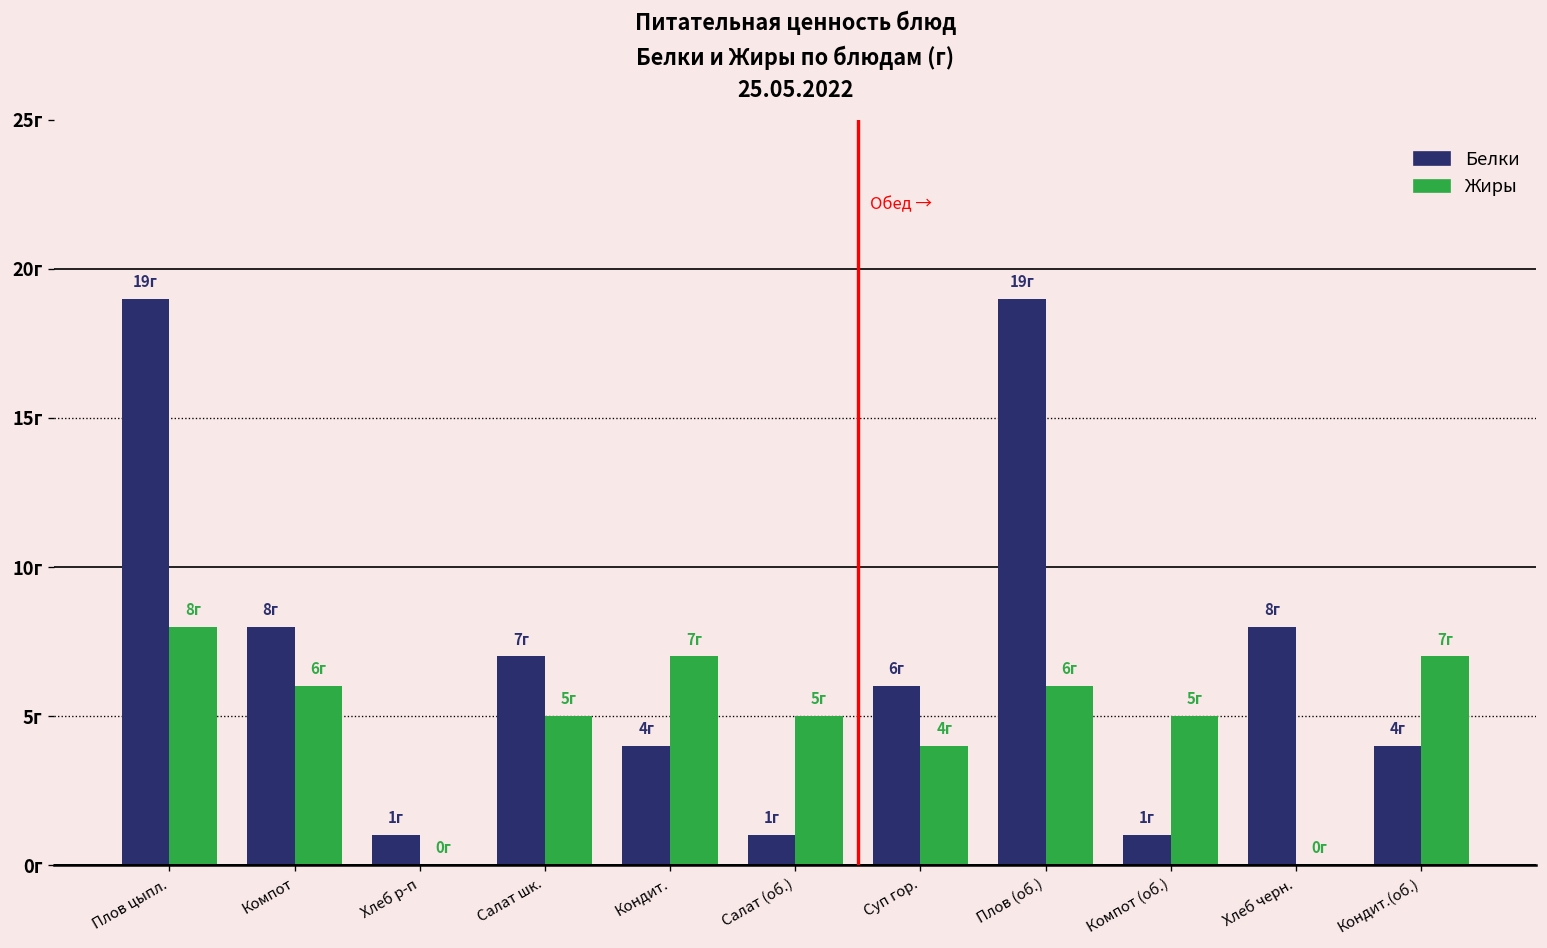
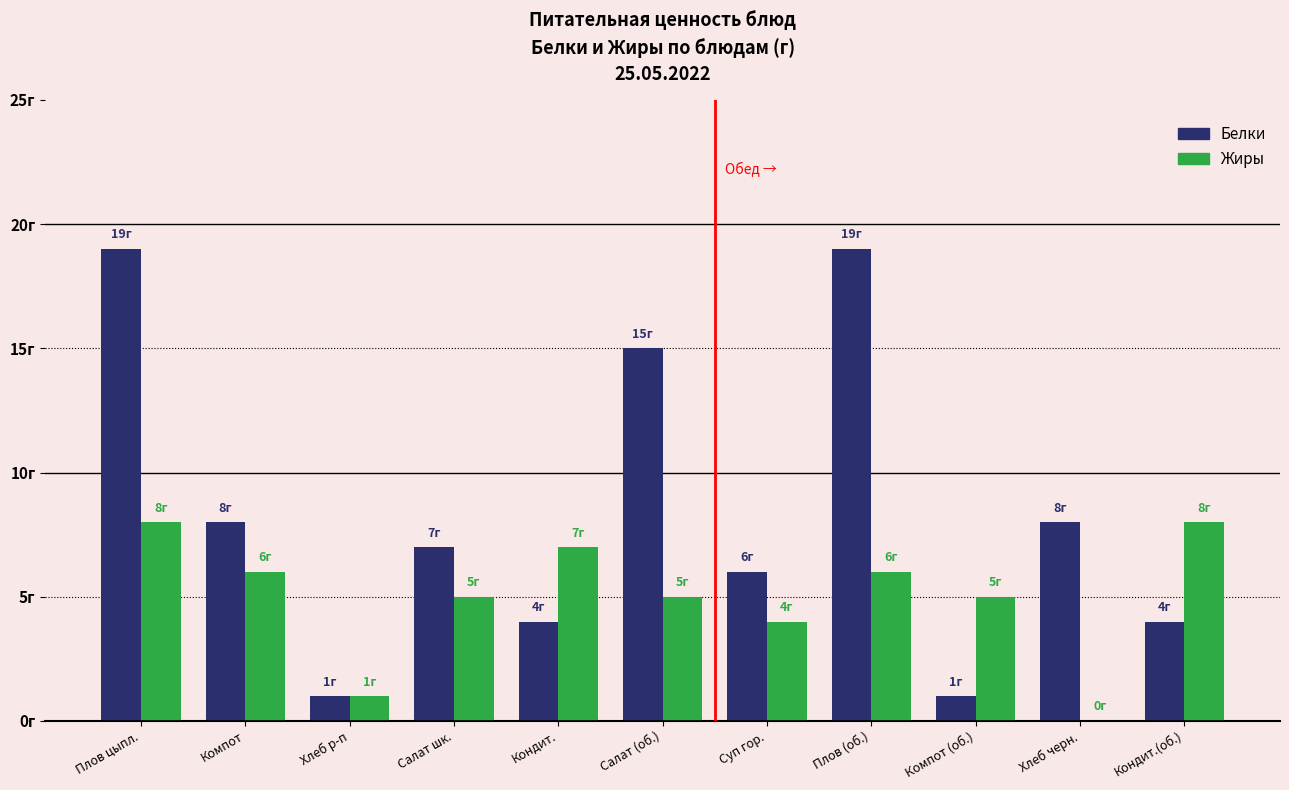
  {
    "Белки": {
      "Плов цыпл.": "19г",
      "Компот": "8г",
      "Хлеб р-п": "1г",
      "Салат шк.": "7г",
      "Кондит.": "4г",
-     "Салат (об.)": "1г",
+     "Салат (об.)": "15г",
      "Суп гор.": "6г",
      "Плов (об.)": "19г",
      "Компот (об.)": "1г",
      "Хлеб черн.": "8г",
      "Кондит.(об.)": "4г"
    },
    "Жиры": {
      "Плов цыпл.": "8г",
      "Компот": "6г",
-     "Хлеб р-п": "0г",
+     "Хлеб р-п": "1г",
      "Салат шк.": "5г",
      "Кондит.": "7г",
      "Салат (об.)": "5г",
      "Суп гор.": "4г",
      "Плов (об.)": "6г",
      "Компот (об.)": "5г",
      "Хлеб черн.": "0г",
-     "Кондит.(об.)": "7г"
+     "Кондит.(об.)": "8г"
    }
  }
